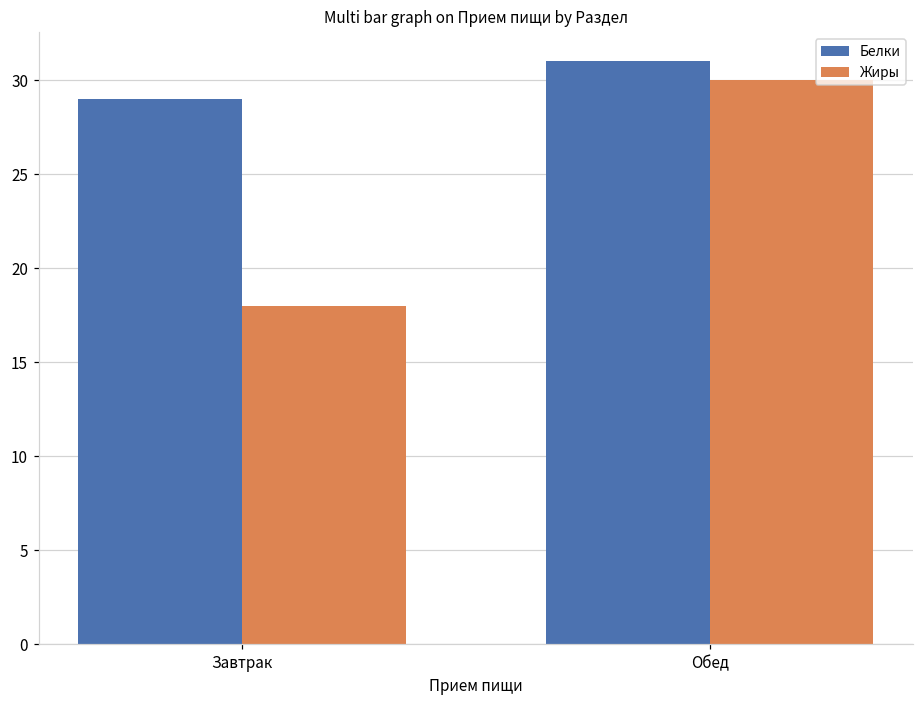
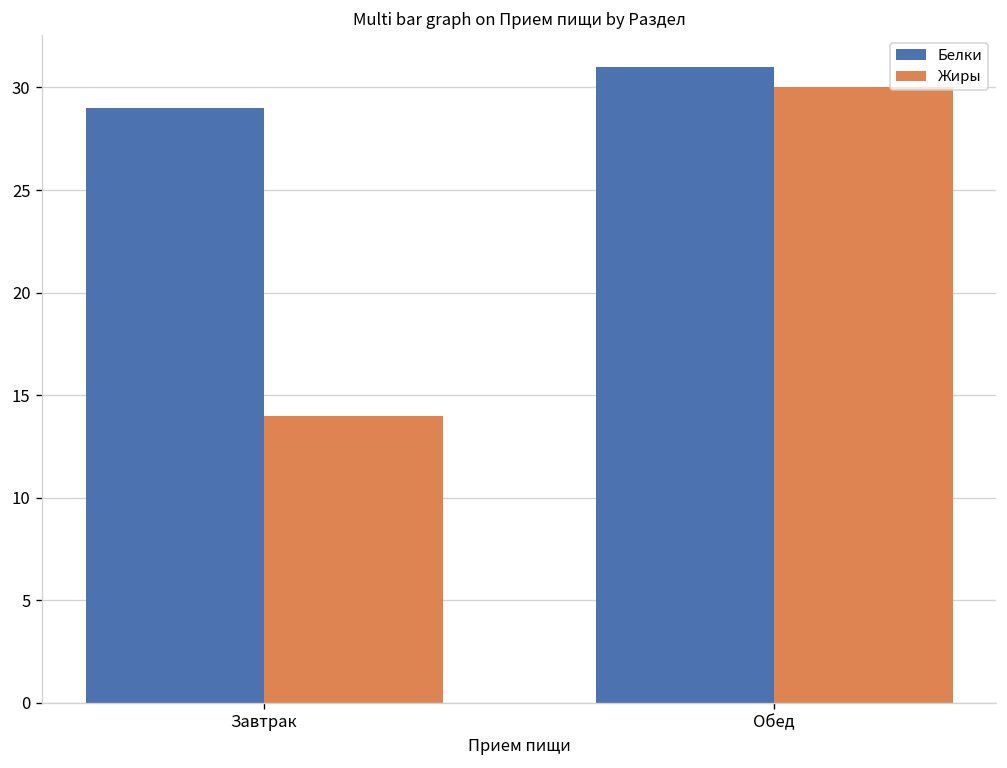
  {
    "Белки": {
      "Завтрак": 29,
      "Обед": 31
    },
    "Жиры": {
-     "Завтрак": 18,
+     "Завтрак": 14,
      "Обед": 30
    }
  }
